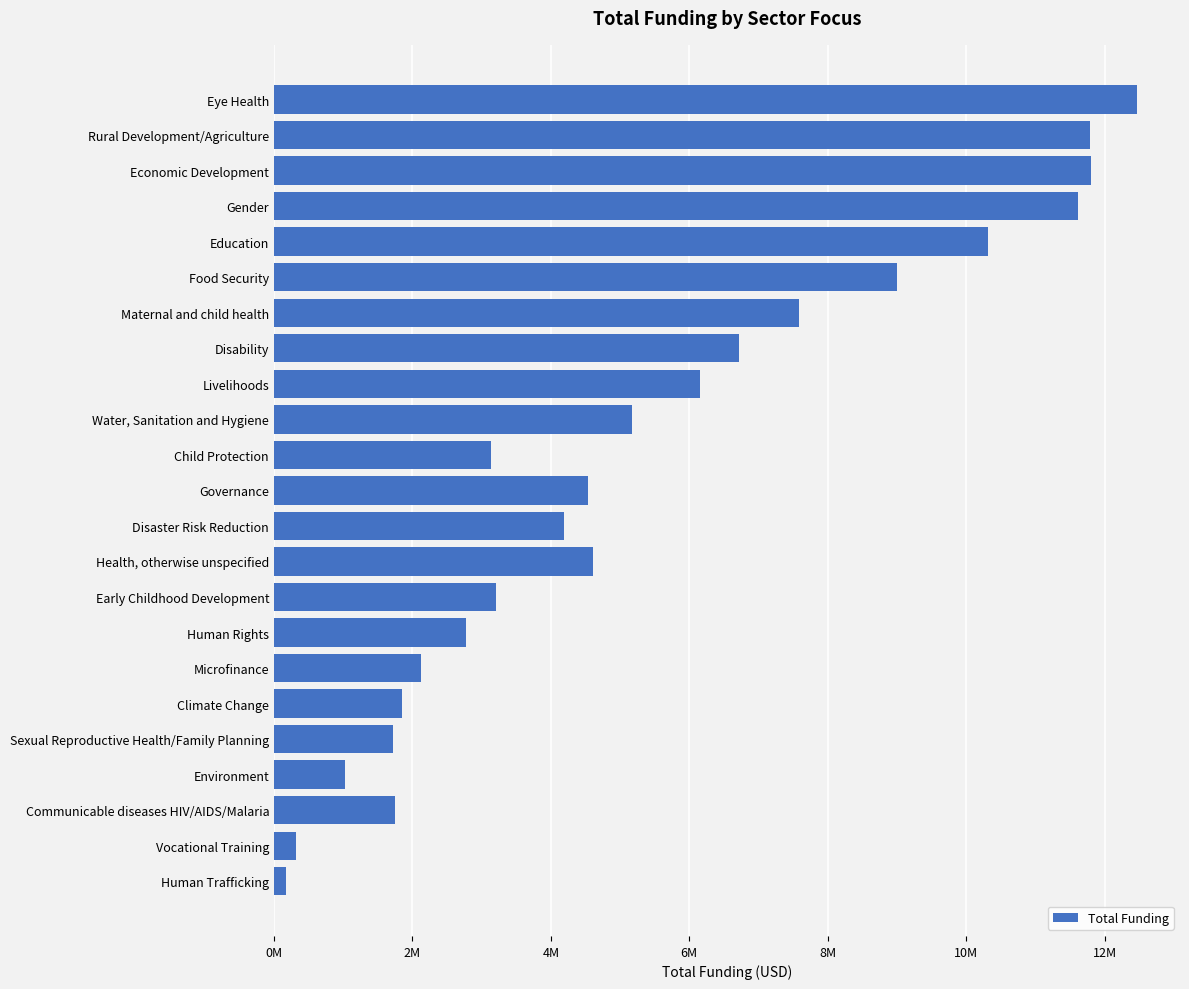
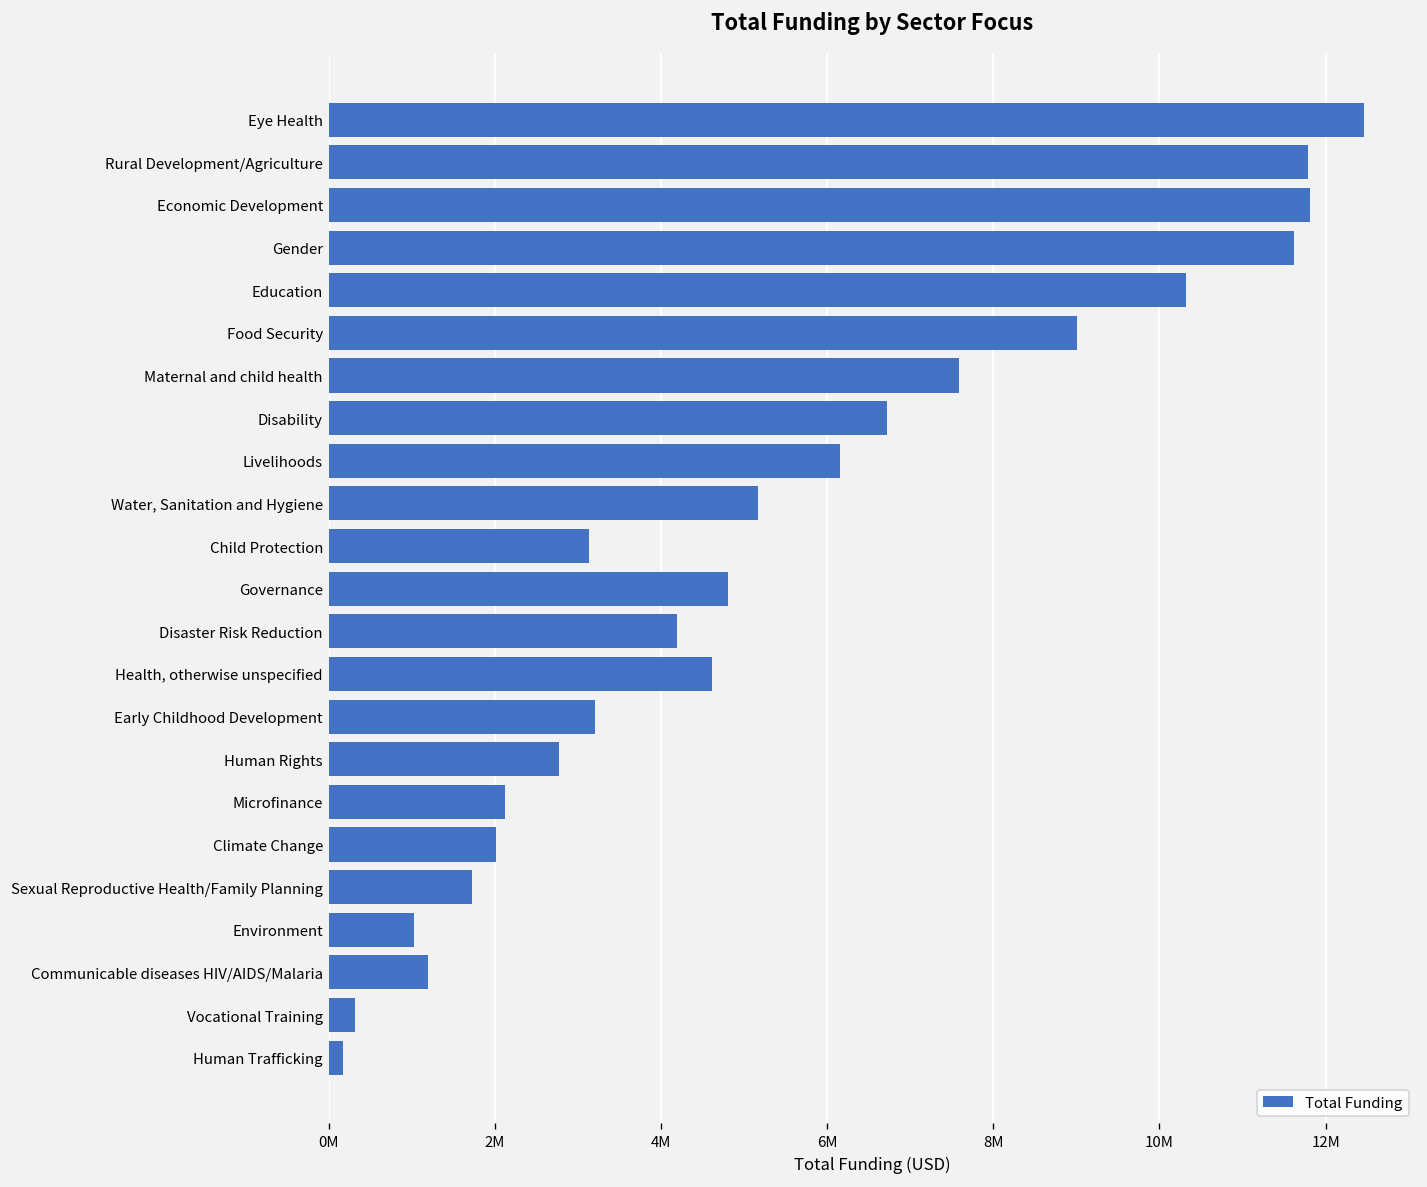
  {
    "Eye Health": 12500000,
    "Rural Development/Agriculture": 11800000,
    "Economic Development": 11800000,
    "Gender": 11600000,
    "Education": 10300000,
    "Food Security": 9000000,
    "Maternal and child health": 7600000,
    "Disability": 6700000,
    "Livelihoods": 6200000,
    "Water, Sanitation and Hygiene": 5200000,
    "Child Protection": 3100000,
-   "Governance": 4500000,
+   "Governance": 4800000,
    "Disaster Risk Reduction": 4200000,
    "Health, otherwise unspecified": 4600000,
    "Early Childhood Development": 3200000,
    "Human Rights": 2800000,
    "Microfinance": 2100000,
-   "Climate Change": 1900000,
+   "Climate Change": 2000000,
    "Sexual Reproductive Health/Family Planning": 1700000,
    "Environment": 1000000,
-   "Communicable diseases HIV/AIDS/Malaria": 1800000,
+   "Communicable diseases HIV/AIDS/Malaria": 1200000,
    "Vocational Training": 300000,
    "Human Trafficking": 200000
  }
